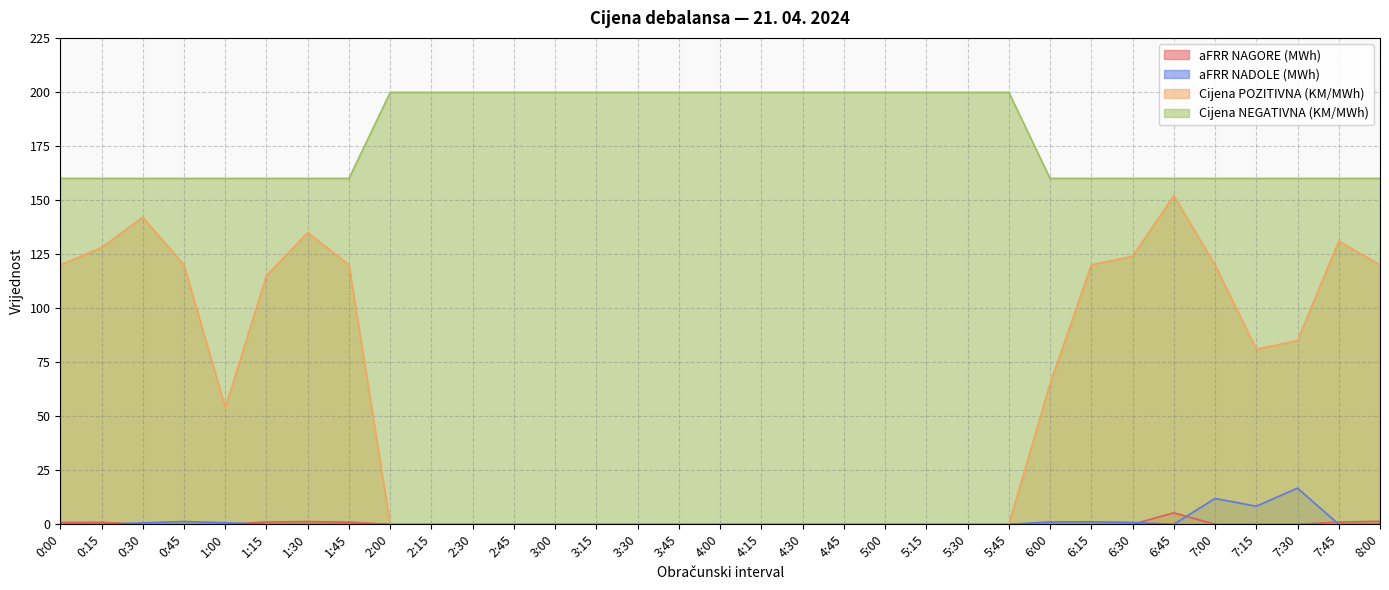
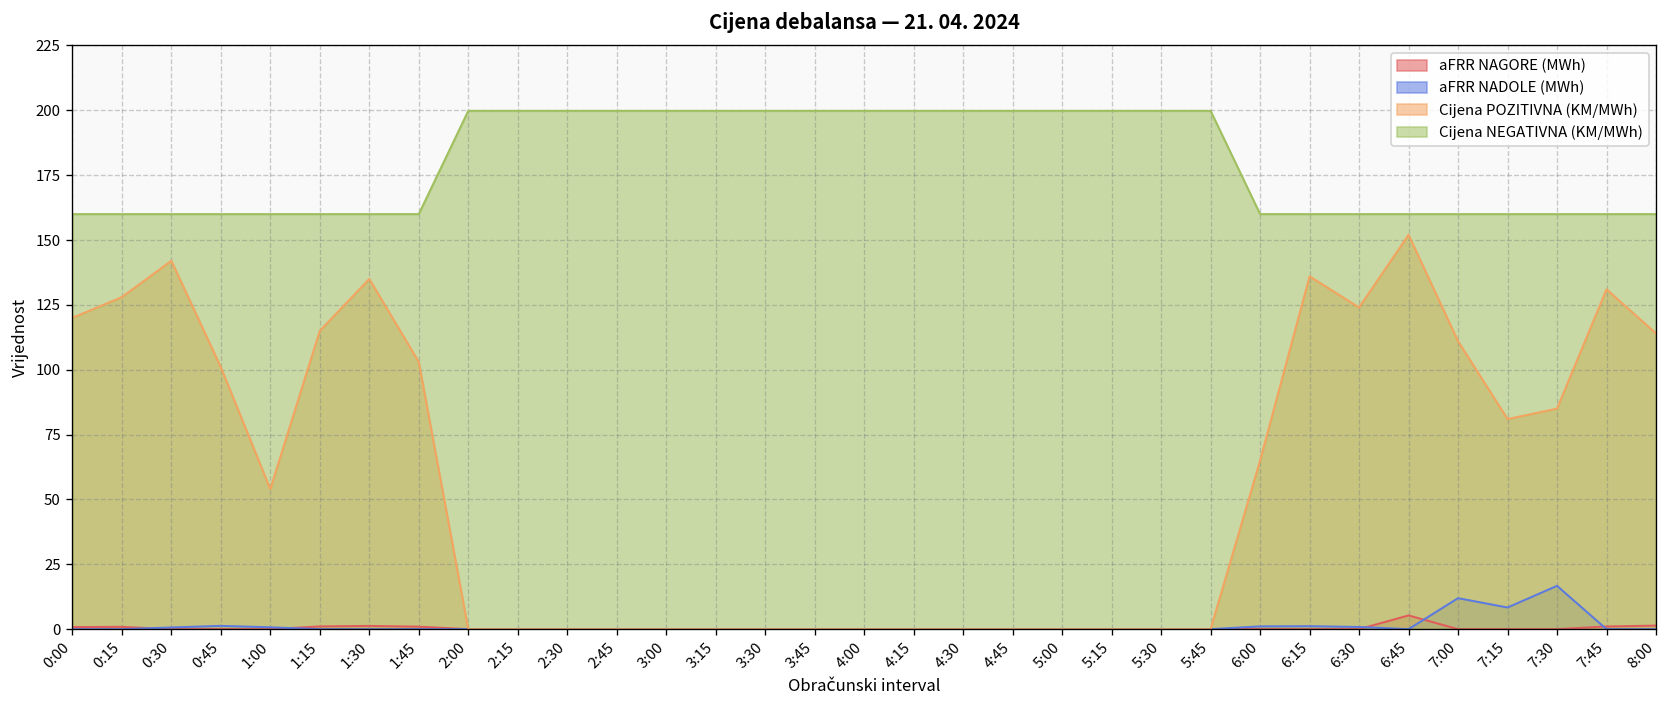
  {
    "aFRR NAGORE (MWh)": {
      "0:45": 0,
      "1:30": 1,
      "6:45": 5,
      "7:00": 0,
      "7:15": 0,
      "7:30": 0,
      "8:00": 1
    },
    "aFRR NADOLE (MWh)": {
      "0:45": 1,
      "1:30": 0,
      "6:45": 0,
      "7:00": 12,
      "7:15": 8,
      "7:30": 17,
      "8:00": 0
    },
    "Cijena POZITIVNA (KM/MWh)": {
      "0:00": 120,
      "0:15": 128,
      "0:30": 142,
-     "0:45": 120,
+     "0:45": 101,
      "1:00": 54,
      "1:15": 115,
      "1:30": 135,
-     "1:45": 120,
+     "1:45": 103,
      "6:00": 65,
-     "6:15": 120,
+     "6:15": 136,
      "6:30": 124,
      "6:45": 152,
-     "7:00": 120,
+     "7:00": 111,
      "7:15": 81,
      "7:30": 85,
      "7:45": 131,
-     "8:00": 120
+     "8:00": 114
    },
    "Cijena NEGATIVNA (KM/MWh)": {
      "0:00": 160,
      "0:15": 160,
      "0:30": 160,
      "0:45": 160,
      "1:00": 160,
      "1:15": 160,
      "1:30": 160,
      "1:45": 160,
      "2:00": 200,
      "2:15": 200,
      "2:30": 200,
      "2:45": 200,
      "3:00": 200,
      "3:15": 200,
      "3:30": 200,
      "3:45": 200,
      "4:00": 200,
      "4:15": 200,
      "4:30": 200,
      "4:45": 200,
      "5:00": 200,
      "5:15": 200,
      "5:30": 200,
      "5:45": 200,
      "6:00": 160,
      "6:15": 160,
      "6:30": 160,
      "6:45": 160,
      "7:00": 160,
      "7:15": 160,
      "7:30": 160,
      "7:45": 160,
      "8:00": 160
    }
  }
